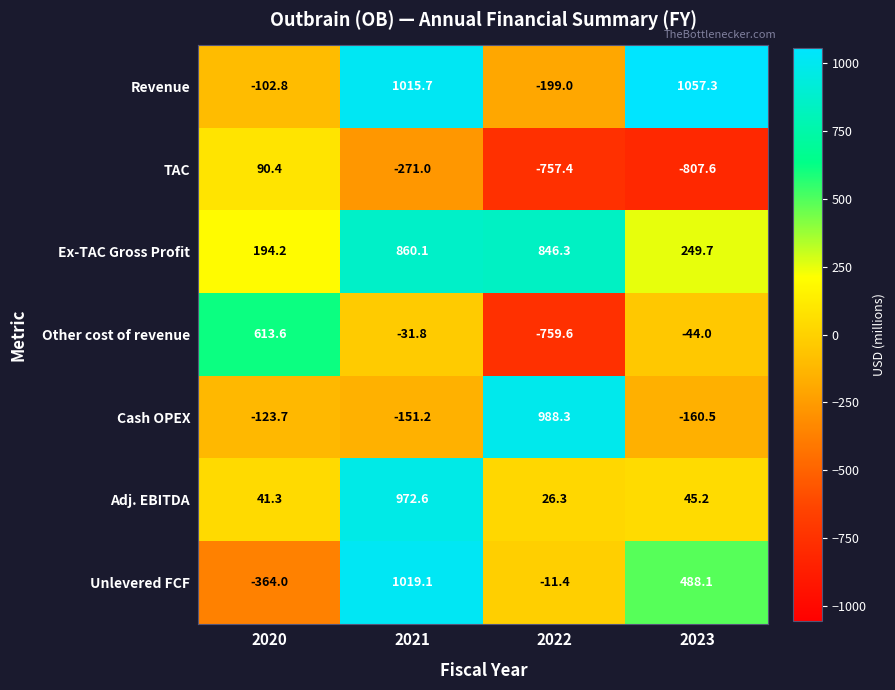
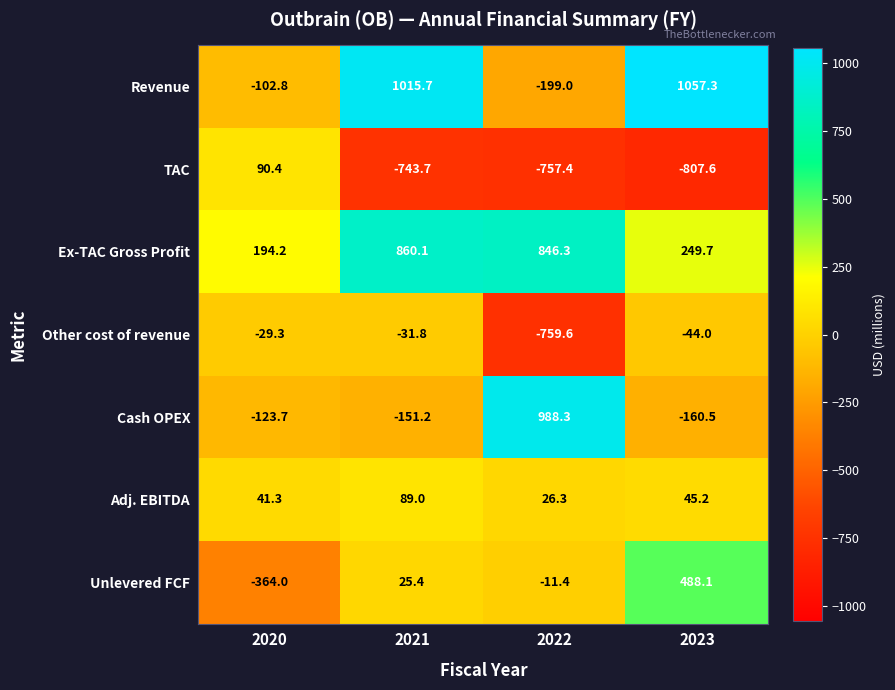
  {
    "Revenue": {
      "2020": -102.8,
      "2021": 1015.7,
      "2022": -199.0,
      "2023": 1057.3
    },
    "TAC": {
      "2020": 90.4,
-     "2021": -271.0,
+     "2021": -743.7,
      "2022": -757.4,
      "2023": -807.6
    },
    "Ex-TAC Gross Profit": {
      "2020": 194.2,
      "2021": 860.1,
      "2022": 846.3,
      "2023": 249.7
    },
    "Other cost of revenue": {
-     "2020": 613.6,
+     "2020": -29.3,
      "2021": -31.8,
      "2022": -759.6,
      "2023": -44.0
    },
    "Cash OPEX": {
      "2020": -123.7,
      "2021": -151.2,
      "2022": 988.3,
      "2023": -160.5
    },
    "Adj. EBITDA": {
      "2020": 41.3,
-     "2021": 972.6,
+     "2021": 89.0,
      "2022": 26.3,
      "2023": 45.2
    },
    "Unlevered FCF": {
      "2020": -364.0,
-     "2021": 1019.1,
+     "2021": 25.4,
      "2022": -11.4,
      "2023": 488.1
    }
  }
